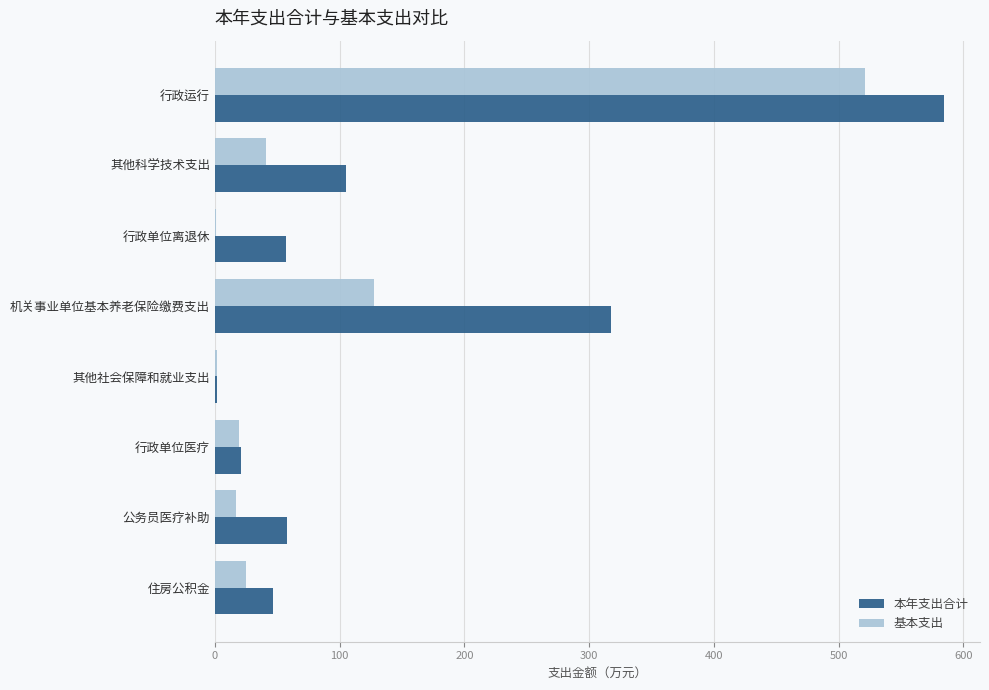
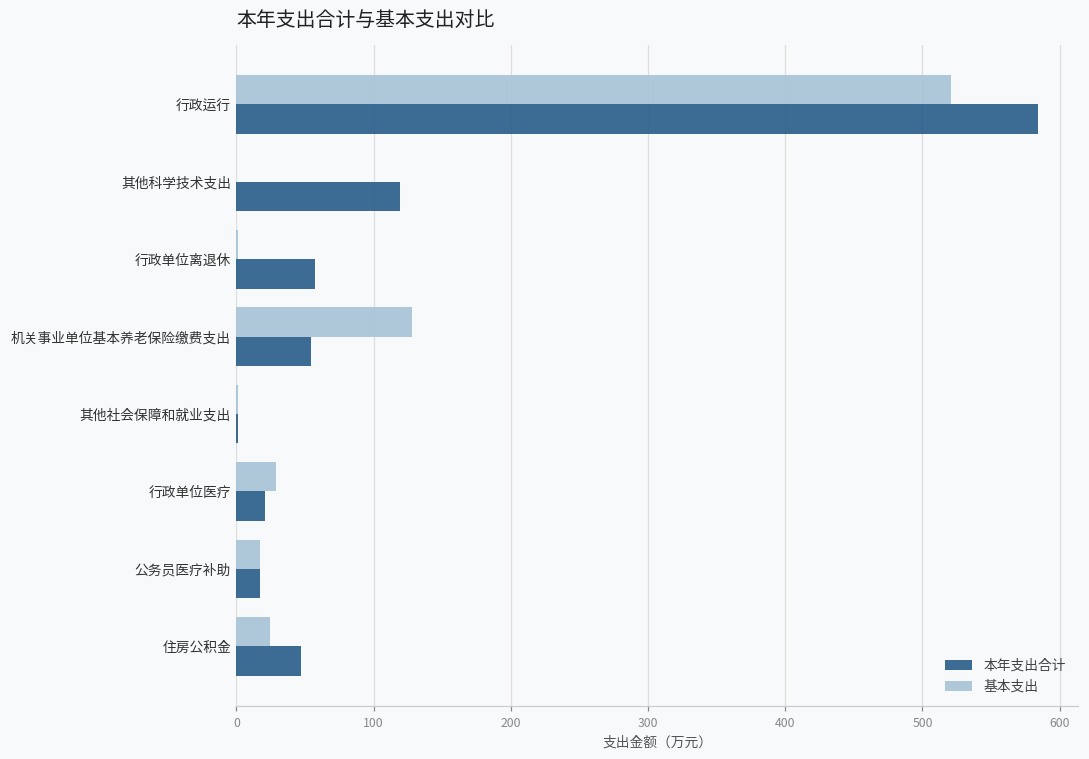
  {
    "本年支出合计": {
      "行政运行": 584,
-     "其他科学技术支出": 105,
+     "其他科学技术支出": 120,
      "行政单位离退休": 57,
-     "机关事业单位基本养老保险缴费支出": 317,
+     "机关事业单位基本养老保险缴费支出": 55,
      "行政单位医疗": 21,
-     "公务员医疗补助": 58,
+     "公务员医疗补助": 17,
      "住房公积金": 47
    },
    "基本支出": {
      "行政运行": 521,
-     "其他科学技术支出": 41,
+     "其他科学技术支出": 0,
      "机关事业单位基本养老保险缴费支出": 128,
-     "行政单位医疗": 19,
+     "行政单位医疗": 29,
      "公务员医疗补助": 17,
      "住房公积金": 25
    }
  }
